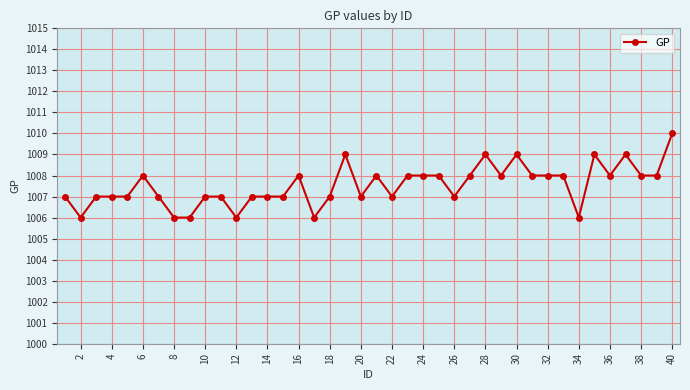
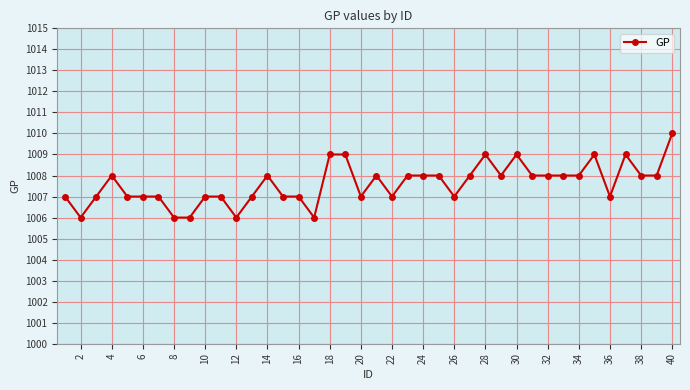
  {
    "2": 1006,
-   "4": 1007,
-   "6": 1008,
+   "4": 1008,
+   "6": 1007,
    "8": 1006,
    "10": 1007,
    "12": 1006,
-   "14": 1007,
-   "16": 1008,
-   "18": 1007,
+   "14": 1008,
+   "16": 1007,
+   "18": 1009,
    "20": 1007,
    "22": 1007,
    "24": 1008,
    "26": 1007,
    "28": 1009,
    "30": 1009,
    "32": 1008,
-   "34": 1006,
-   "36": 1008,
+   "34": 1008,
+   "36": 1007,
    "38": 1008,
    "40": 1010
  }
